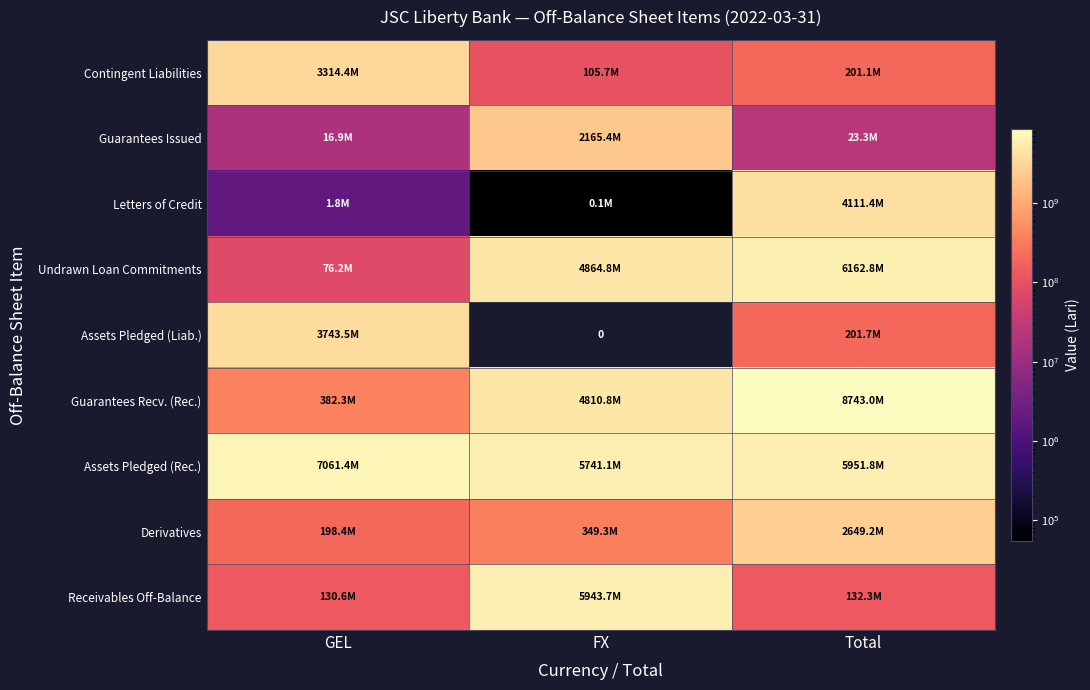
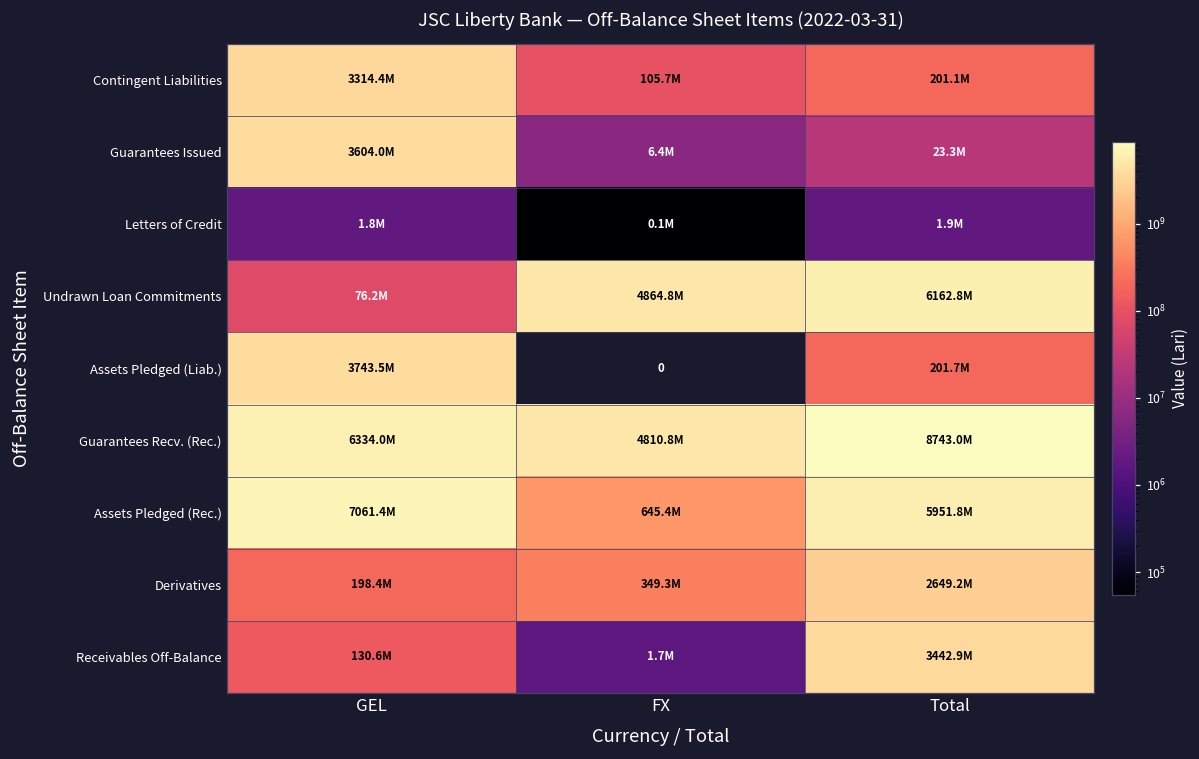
  {
    "Contingent Liabilities": {
      "GEL": "3314.4M",
      "FX": "105.7M",
      "Total": "201.1M"
    },
    "Guarantees Issued": {
-     "GEL": "16.9M",
-     "FX": "2165.4M",
+     "GEL": "3604.0M",
+     "FX": "6.4M",
      "Total": "23.3M"
    },
    "Letters of Credit": {
      "GEL": "1.8M",
      "FX": "0.1M",
-     "Total": "4111.4M"
+     "Total": "1.9M"
    },
    "Undrawn Loan Commitments": {
      "GEL": "76.2M",
      "FX": "4864.8M",
      "Total": "6162.8M"
    },
    "Assets Pledged (Liab.)": {
      "GEL": "3743.5M",
      "FX": "0",
      "Total": "201.7M"
    },
    "Guarantees Recv. (Rec.)": {
-     "GEL": "382.3M",
+     "GEL": "6334.0M",
      "FX": "4810.8M",
      "Total": "8743.0M"
    },
    "Assets Pledged (Rec.)": {
      "GEL": "7061.4M",
-     "FX": "5741.1M",
+     "FX": "645.4M",
      "Total": "5951.8M"
    },
    "Derivatives": {
      "GEL": "198.4M",
      "FX": "349.3M",
      "Total": "2649.2M"
    },
    "Receivables Off-Balance": {
      "GEL": "130.6M",
-     "FX": "5943.7M",
-     "Total": "132.3M"
+     "FX": "1.7M",
+     "Total": "3442.9M"
    }
  }
